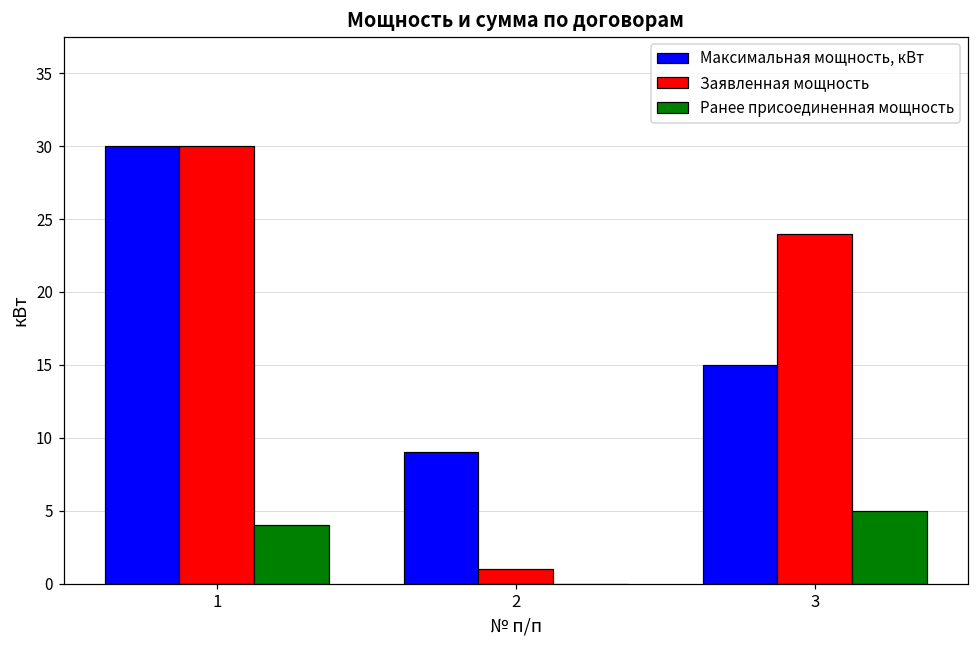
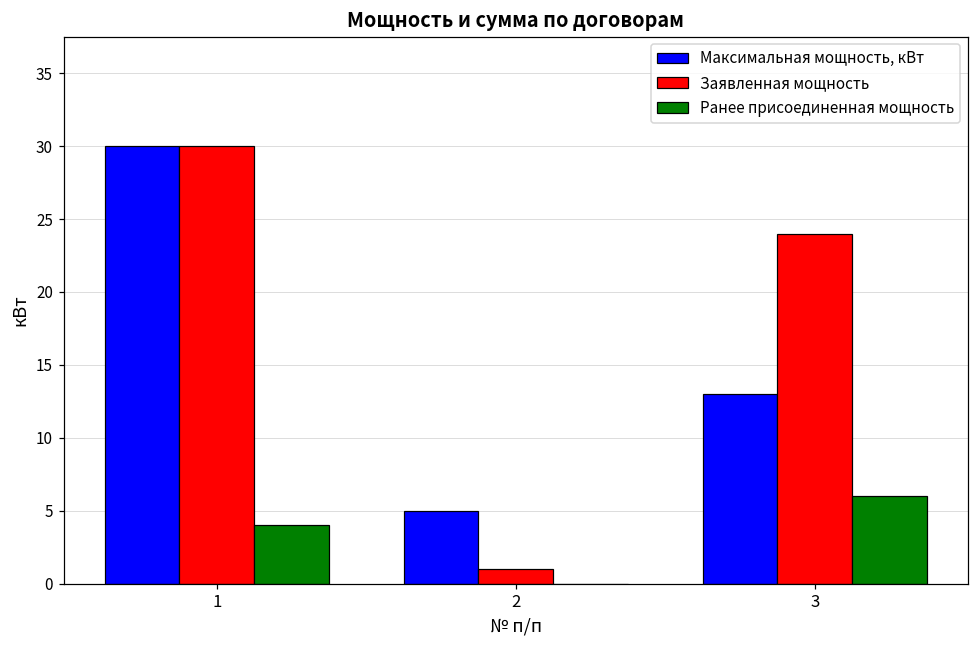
  {
    "Максимальная мощность, кВт": {
      "1": 30,
-     "2": 9,
-     "3": 15
+     "2": 5,
+     "3": 13
    },
    "Заявленная мощность": {
      "1": 30,
      "2": 1,
      "3": 24
    },
    "Ранее присоединенная мощность": {
      "1": 4,
      "2": 0,
-     "3": 5
+     "3": 6
    }
  }
